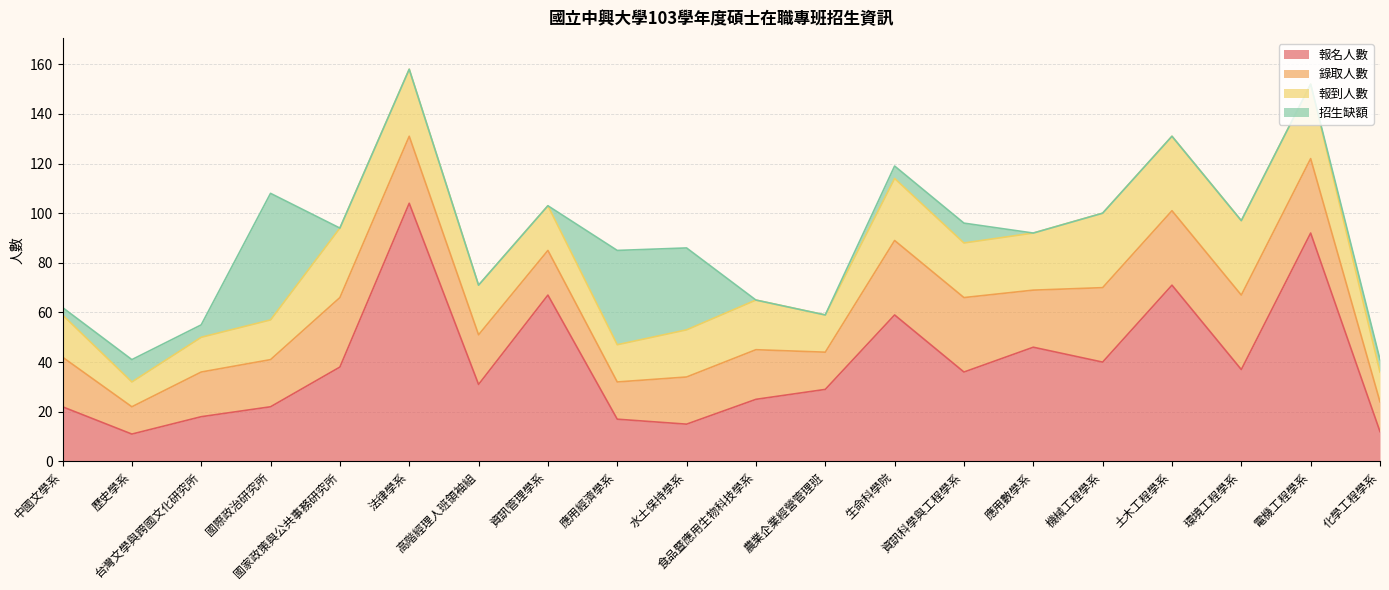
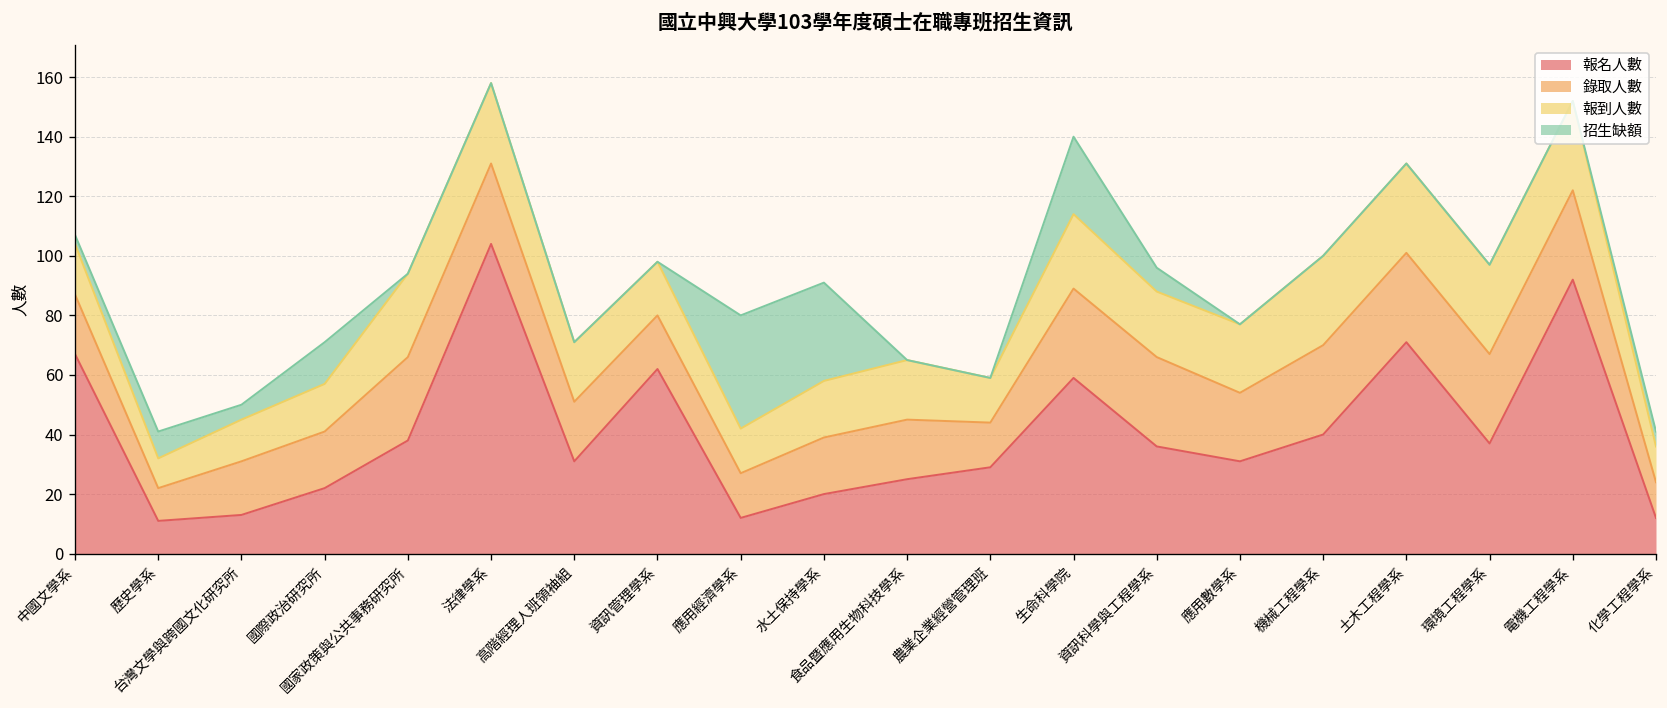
  {
    "報名人數": {
-     "中國文學系": 22,
+     "中國文學系": 67,
      "歷史學系": 11,
-     "台灣文學與跨國文化研究所": 18,
+     "台灣文學與跨國文化研究所": 13,
      "國際政治研究所": 22,
      "國家政策與公共事務研究所": 38,
      "法律學系": 104,
      "高階經理人班領袖組": 31,
-     "資訊管理學系": 67,
-     "應用經濟學系": 17,
-     "水土保持學系": 15,
+     "資訊管理學系": 62,
+     "應用經濟學系": 12,
+     "水土保持學系": 20,
      "食品暨應用生物科技學系": 25,
      "農業企業經營管理班": 29,
      "生命科學院": 59,
      "資訊科學與工程學系": 36,
-     "應用數學系": 46,
+     "應用數學系": 31,
      "機械工程學系": 40,
      "土木工程學系": 71,
      "環境工程學系": 37,
      "電機工程學系": 92,
      "化學工程學系": 12
    },
    "招生缺額": {
      "中國文學系": 3,
      "歷史學系": 9,
      "台灣文學與跨國文化研究所": 5,
-     "國際政治研究所": 51,
+     "國際政治研究所": 14,
      "應用經濟學系": 38,
      "水土保持學系": 33,
-     "生命科學院": 5,
+     "生命科學院": 26,
      "資訊科學與工程學系": 8,
      "化學工程學系": 5
    }
  }
